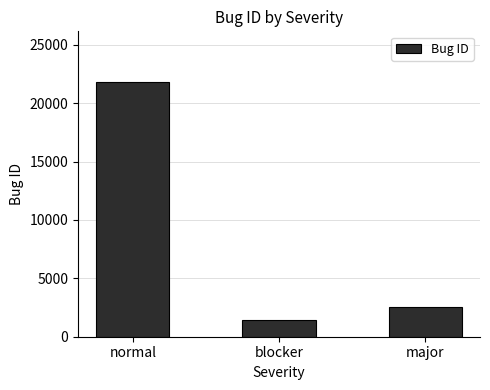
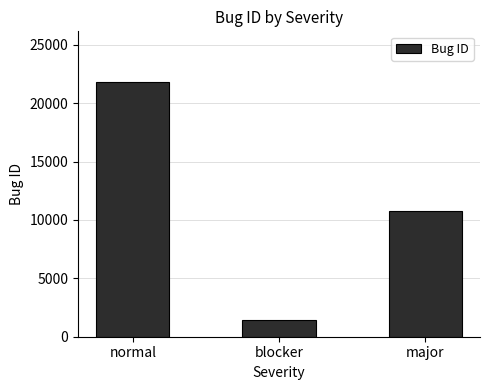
  {
    "normal": 21800,
    "blocker": 1500,
-   "major": 2600
+   "major": 10800
  }
